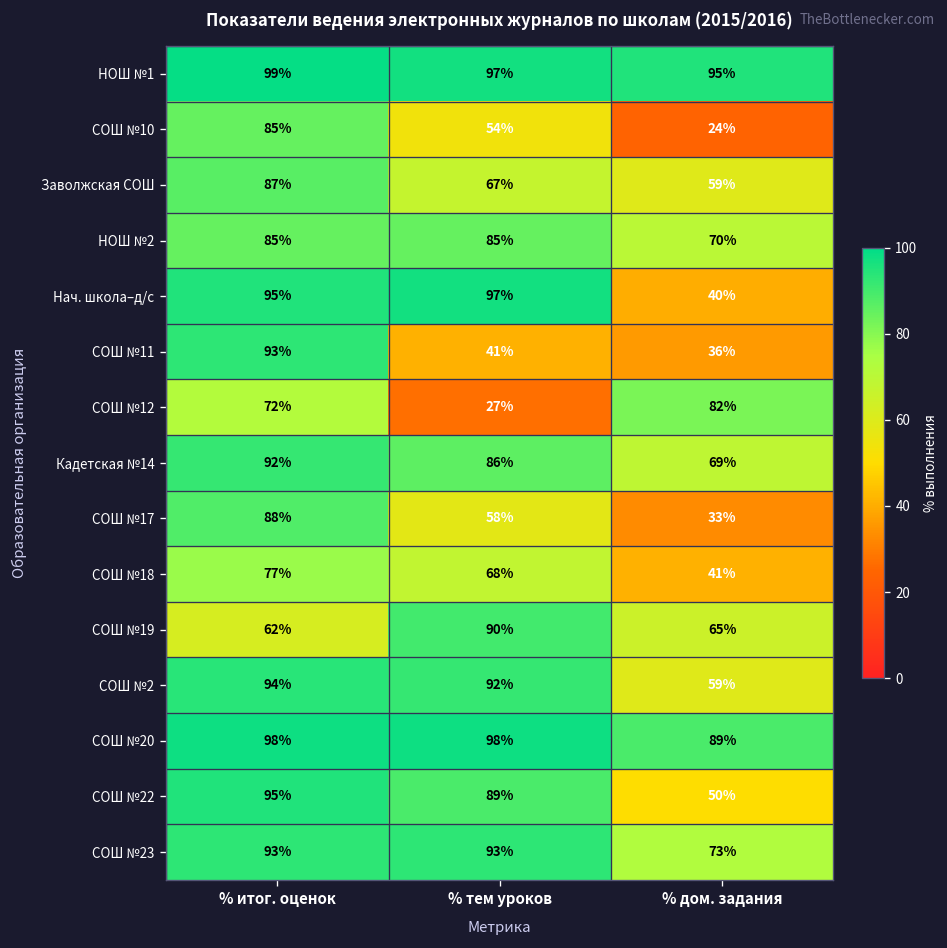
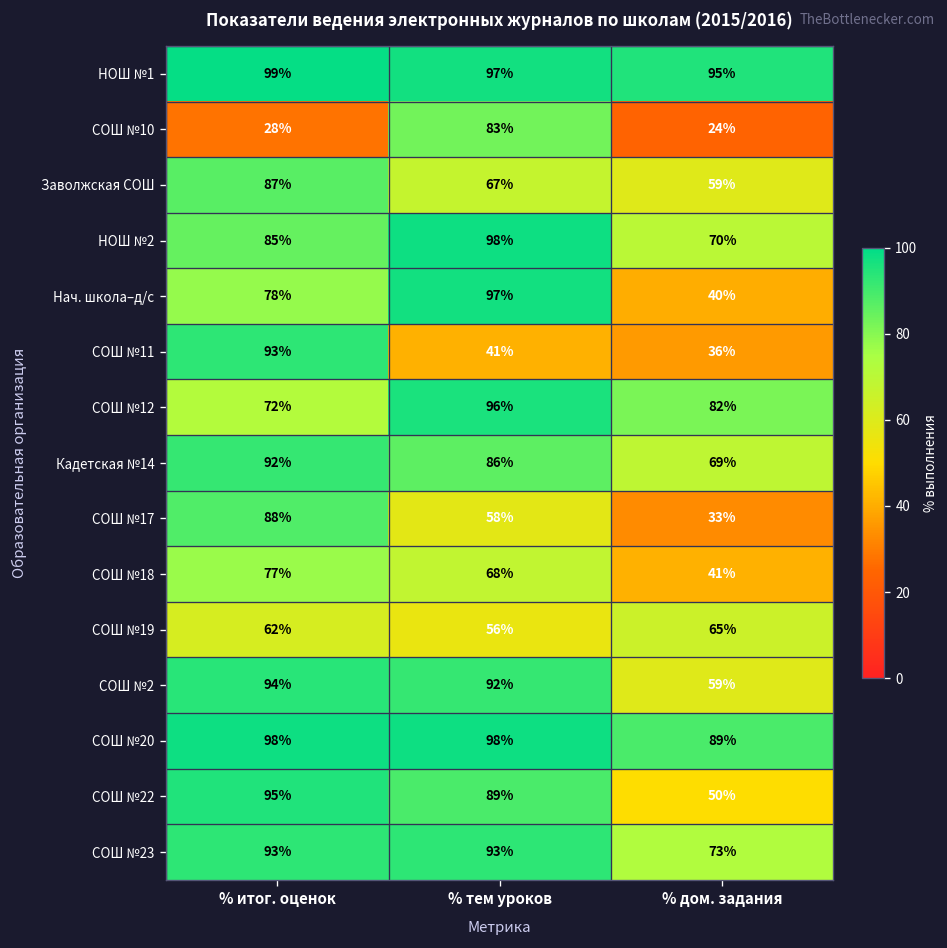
  {
    "НОШ №1": {
      "% итог. оценок": "99%",
      "% тем уроков": "97%",
      "% дом. задания": "95%"
    },
    "СОШ №10": {
-     "% итог. оценок": "85%",
-     "% тем уроков": "54%",
+     "% итог. оценок": "28%",
+     "% тем уроков": "83%",
      "% дом. задания": "24%"
    },
    "Заволжская СОШ": {
      "% итог. оценок": "87%",
      "% тем уроков": "67%",
      "% дом. задания": "59%"
    },
    "НОШ №2": {
      "% итог. оценок": "85%",
-     "% тем уроков": "85%",
+     "% тем уроков": "98%",
      "% дом. задания": "70%"
    },
    "Нач. школа–д/с": {
-     "% итог. оценок": "95%",
+     "% итог. оценок": "78%",
      "% тем уроков": "97%",
      "% дом. задания": "40%"
    },
    "СОШ №11": {
      "% итог. оценок": "93%",
      "% тем уроков": "41%",
      "% дом. задания": "36%"
    },
    "СОШ №12": {
      "% итог. оценок": "72%",
-     "% тем уроков": "27%",
+     "% тем уроков": "96%",
      "% дом. задания": "82%"
    },
    "Кадетская №14": {
      "% итог. оценок": "92%",
      "% тем уроков": "86%",
      "% дом. задания": "69%"
    },
    "СОШ №17": {
      "% итог. оценок": "88%",
      "% тем уроков": "58%",
      "% дом. задания": "33%"
    },
    "СОШ №18": {
      "% итог. оценок": "77%",
      "% тем уроков": "68%",
      "% дом. задания": "41%"
    },
    "СОШ №19": {
      "% итог. оценок": "62%",
-     "% тем уроков": "90%",
+     "% тем уроков": "56%",
      "% дом. задания": "65%"
    },
    "СОШ №2": {
      "% итог. оценок": "94%",
      "% тем уроков": "92%",
      "% дом. задания": "59%"
    },
    "СОШ №20": {
      "% итог. оценок": "98%",
      "% тем уроков": "98%",
      "% дом. задания": "89%"
    },
    "СОШ №22": {
      "% итог. оценок": "95%",
      "% тем уроков": "89%",
      "% дом. задания": "50%"
    },
    "СОШ №23": {
      "% итог. оценок": "93%",
      "% тем уроков": "93%",
      "% дом. задания": "73%"
    }
  }
